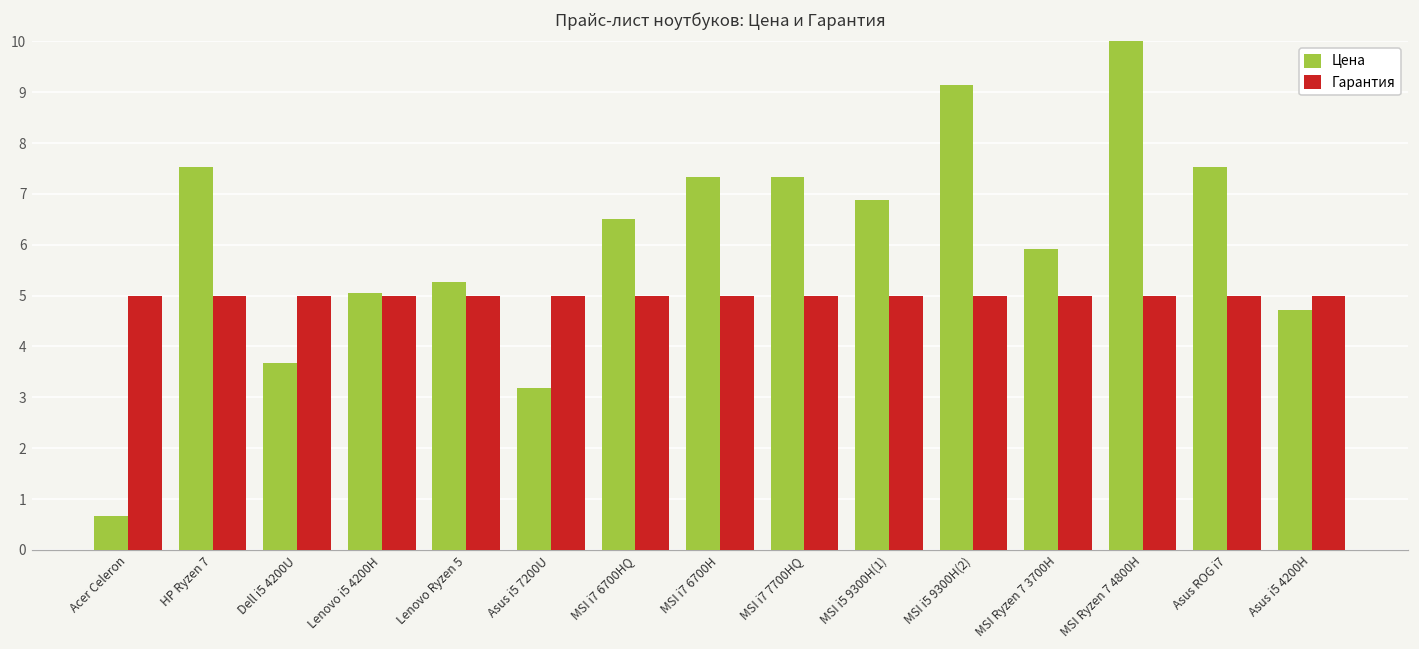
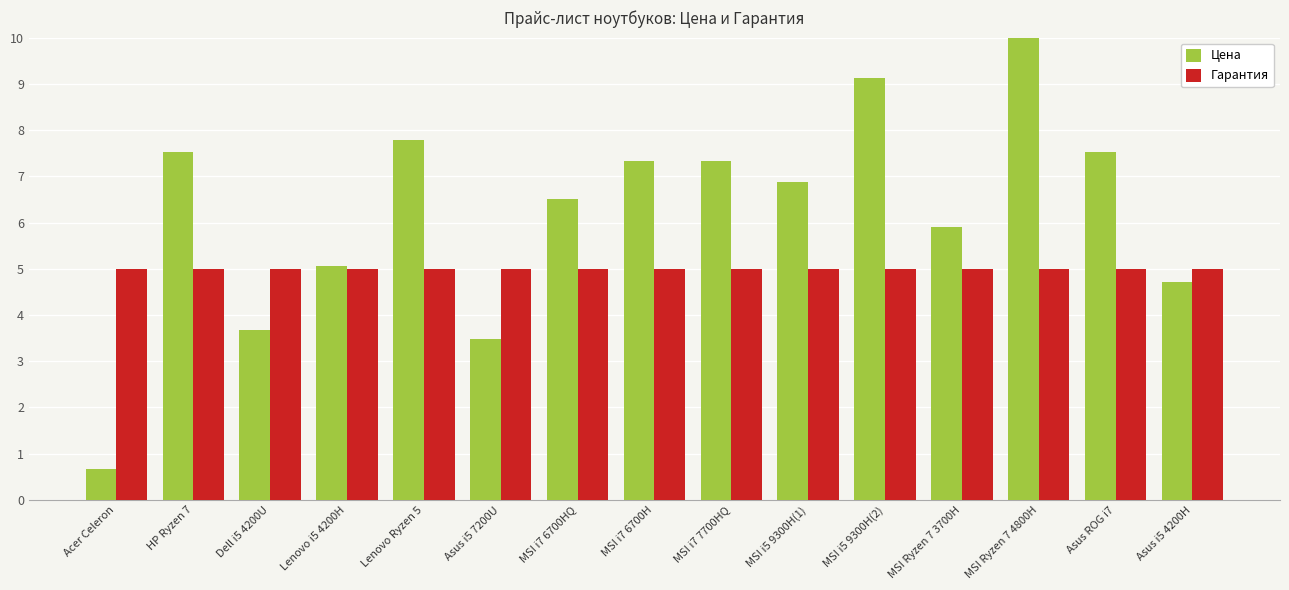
  {
    "Цена": {
      "Acer Celeron": 0.7,
      "HP Ryzen 7": 7.5,
      "Dell i5 4200U": 3.7,
      "Lenovo i5 4200H": 5.0,
-     "Lenovo Ryzen 5": 5.3,
-     "Asus i5 7200U": 3.2,
+     "Lenovo Ryzen 5": 7.8,
+     "Asus i5 7200U": 3.5,
      "MSI i7 6700HQ": 6.5,
      "MSI i7 6700H": 7.3,
      "MSI i7 7700HQ": 7.3,
      "MSI i5 9300H(1)": 6.9,
      "MSI i5 9300H(2)": 9.1,
      "MSI Ryzen 7 3700H": 5.9,
      "MSI Ryzen 7 4800H": 10.0,
      "Asus ROG i7": 7.5,
      "Asus i5 4200H": 4.7
    },
    "Гарантия": {
      "Acer Celeron": 5.0,
      "HP Ryzen 7": 5.0,
      "Dell i5 4200U": 5.0,
      "Lenovo i5 4200H": 5.0,
      "Lenovo Ryzen 5": 5.0,
      "Asus i5 7200U": 5.0,
      "MSI i7 6700HQ": 5.0,
      "MSI i7 6700H": 5.0,
      "MSI i7 7700HQ": 5.0,
      "MSI i5 9300H(1)": 5.0,
      "MSI i5 9300H(2)": 5.0,
      "MSI Ryzen 7 3700H": 5.0,
      "MSI Ryzen 7 4800H": 5.0,
      "Asus ROG i7": 5.0,
      "Asus i5 4200H": 5.0
    }
  }
